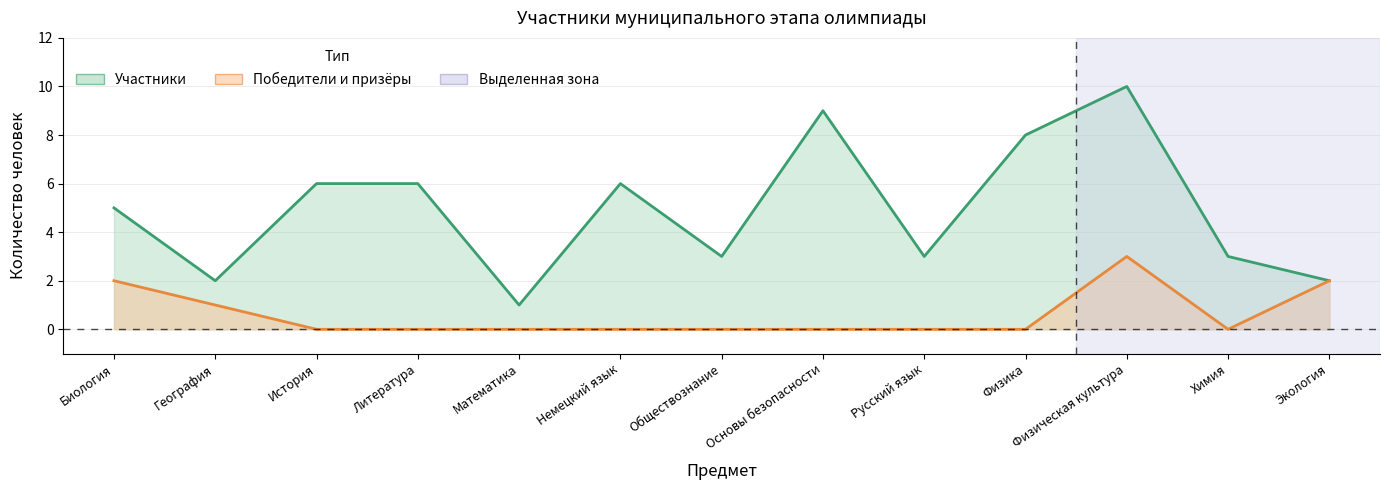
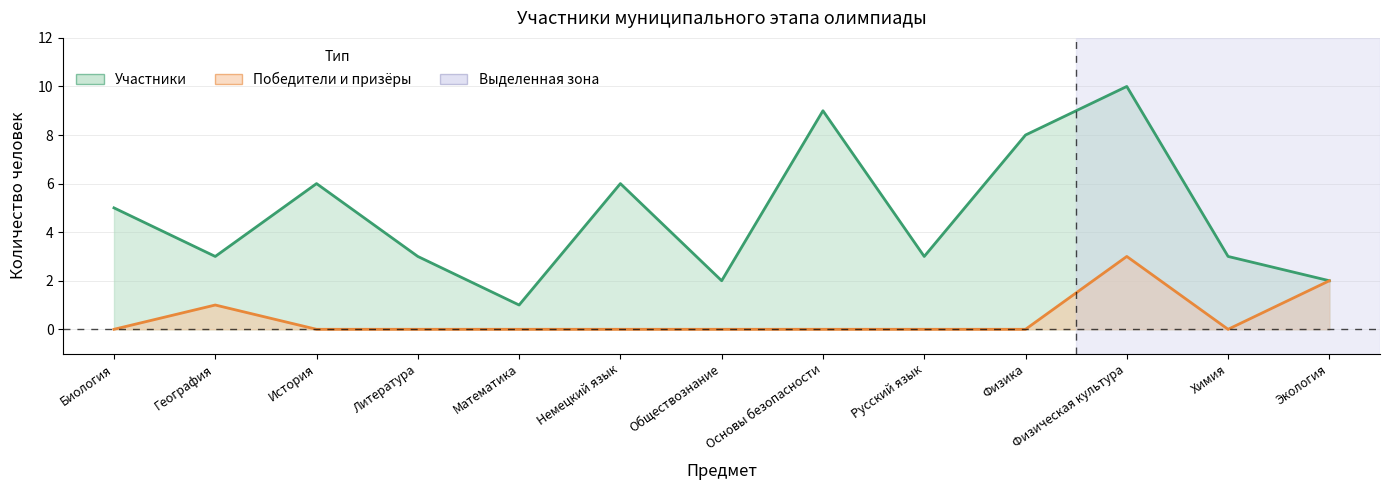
  {
    "Участники": {
      "Биология": 5,
-     "География": 2,
+     "География": 3,
      "История": 6,
-     "Литература": 6,
+     "Литература": 3,
      "Математика": 1,
      "Немецкий язык": 6,
-     "Обществознание": 3,
+     "Обществознание": 2,
      "Основы безопасности": 9,
      "Русский язык": 3,
      "Физика": 8,
      "Физическая культура": 10,
      "Химия": 3
    },
    "Победители и призёры": {
-     "Биология": 2,
+     "Биология": 0,
      "География": 1,
      "История": 0,
      "Литература": 0,
      "Математика": 0,
      "Немецкий язык": 0,
      "Обществознание": 0,
      "Основы безопасности": 0,
      "Русский язык": 0,
      "Физика": 0,
      "Физическая культура": 3,
      "Химия": 0
    }
  }
